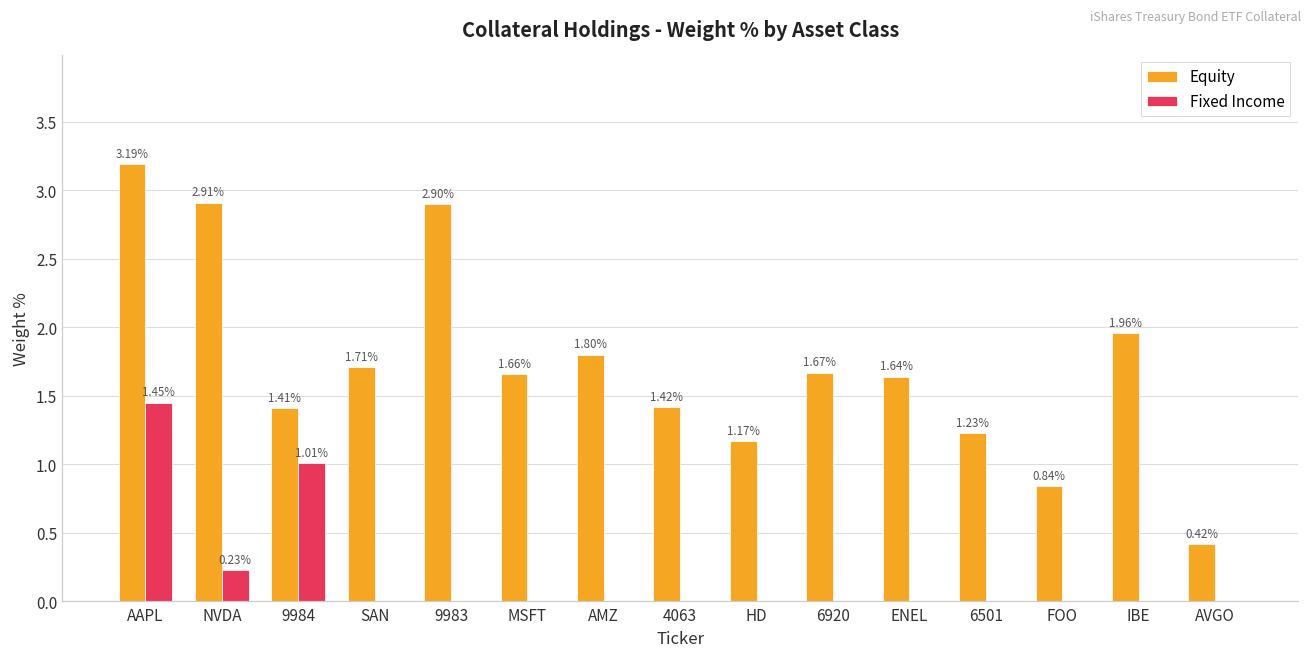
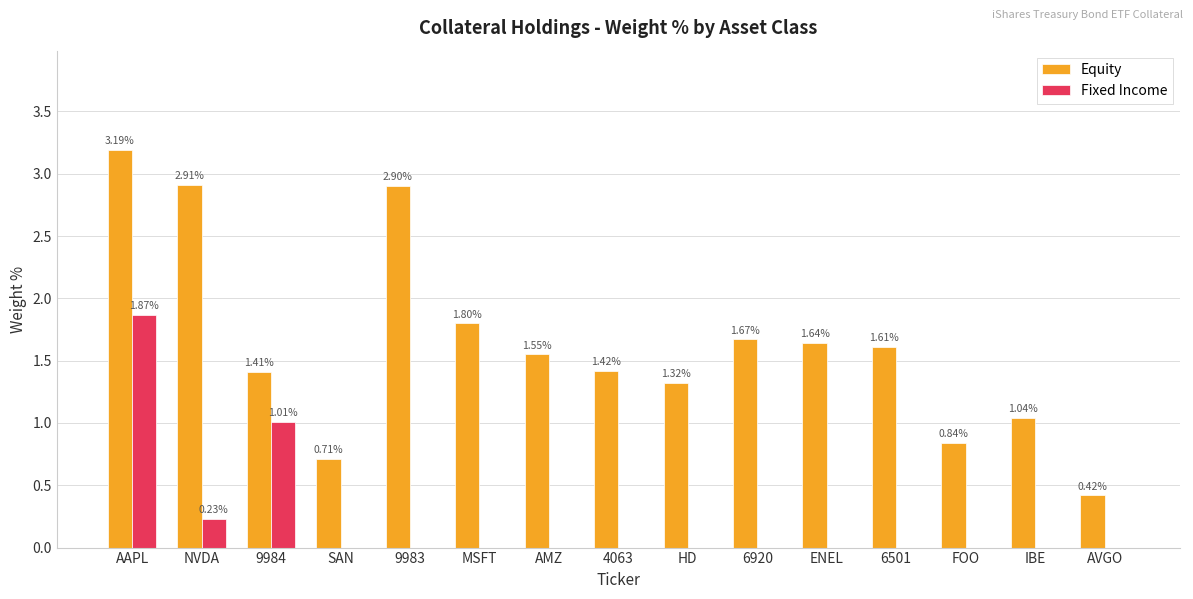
  {
    "Equity": {
      "AAPL": "3.19%",
      "NVDA": "2.91%",
      "9984": "1.41%",
-     "SAN": "1.71%",
+     "SAN": "0.71%",
      "9983": "2.90%",
-     "MSFT": "1.66%",
-     "AMZ": "1.80%",
+     "MSFT": "1.80%",
+     "AMZ": "1.55%",
      "4063": "1.42%",
-     "HD": "1.17%",
+     "HD": "1.32%",
      "6920": "1.67%",
      "ENEL": "1.64%",
-     "6501": "1.23%",
+     "6501": "1.61%",
      "FOO": "0.84%",
-     "IBE": "1.96%",
+     "IBE": "1.04%",
      "AVGO": "0.42%"
    },
    "Fixed Income": {
-     "AAPL": "1.45%",
+     "AAPL": "1.87%",
      "NVDA": "0.23%",
      "9984": "1.01%"
    }
  }
